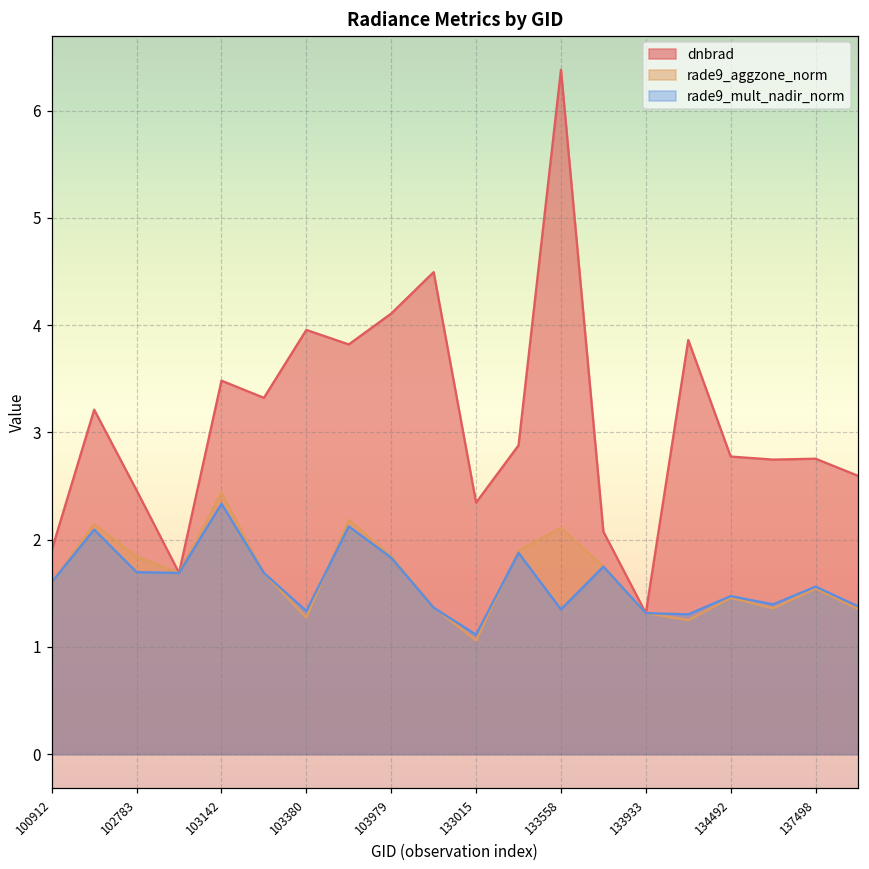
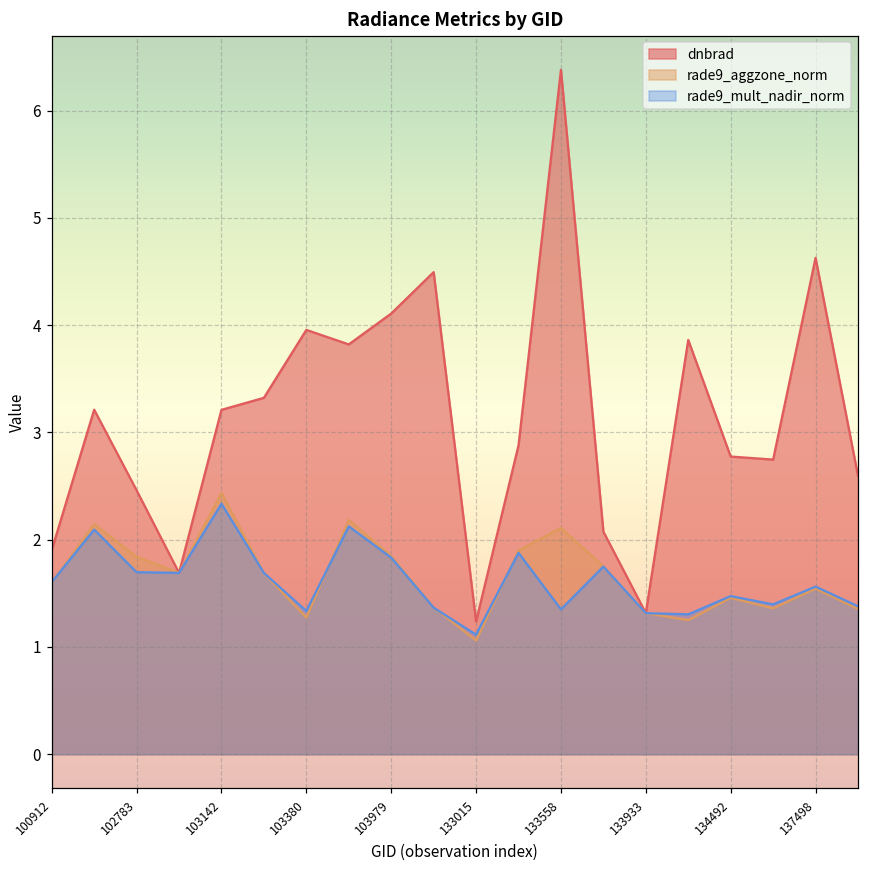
  {
    "dnbrad": {
      "100912": 1.9,
      "102783": 2.5,
-     "103142": 3.5,
+     "103142": 3.2,
      "103380": 4.0,
      "103979": 4.1,
-     "133015": 2.3,
+     "133015": 1.2,
      "133558": 6.4,
      "134492": 2.8,
-     "137498": 2.8
+     "137498": 4.6
    },
    "rade9_aggzone_norm": {
      "102783": 1.8,
      "103142": 2.4,
      "103380": 1.3,
      "133015": 1.1,
      "133558": 2.1
    },
    "rade9_mult_nadir_norm": {
      "102783": 1.7,
      "103142": 2.3,
      "103380": 1.3,
      "133015": 1.1,
      "133558": 1.4
    }
  }
